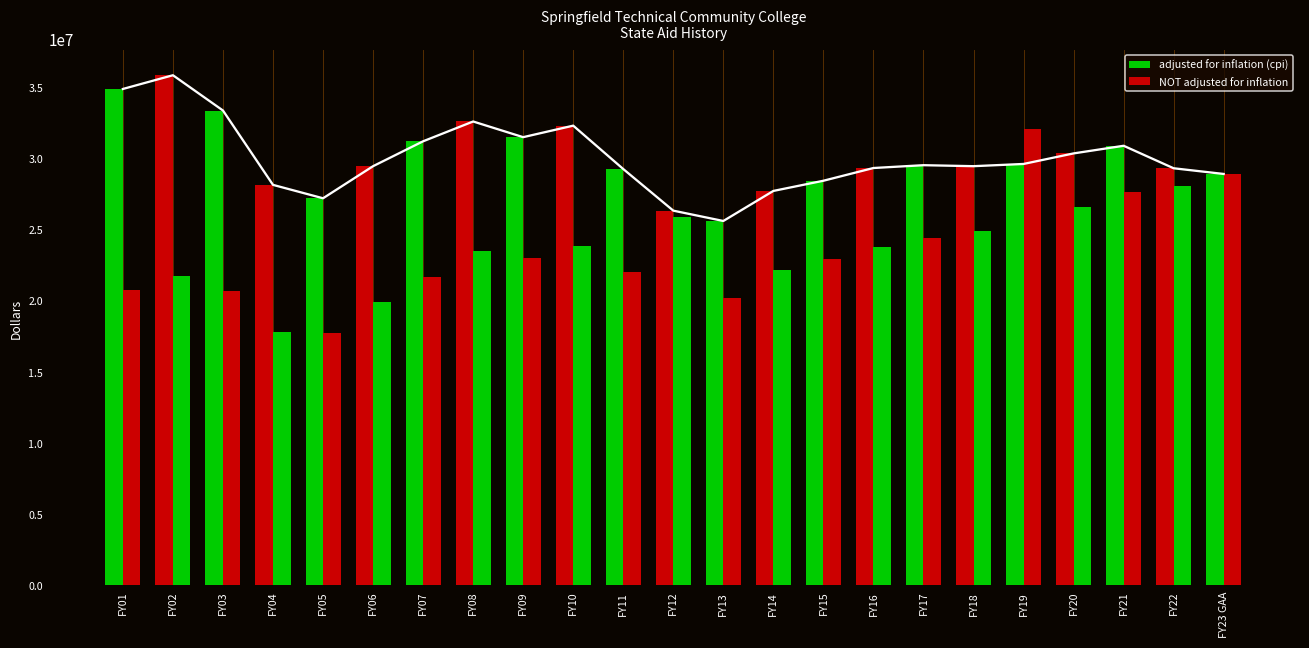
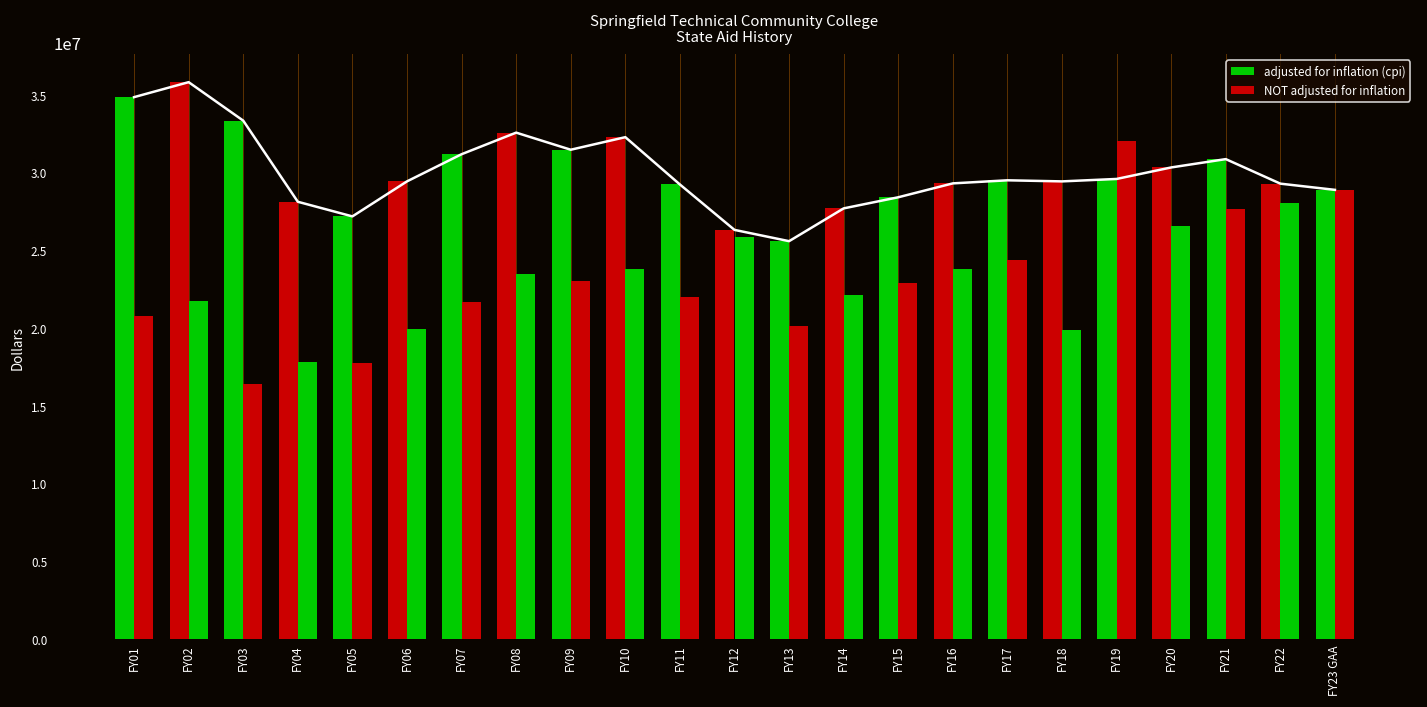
  {
    "adjusted for inflation (cpi)": {
      "FY01": 34800000,
      "FY02": 35800000,
      "FY03": 33300000,
      "FY04": 28100000,
      "FY05": 27200000,
      "FY06": 29400000,
      "FY07": 31200000,
      "FY08": 32600000,
      "FY09": 31500000,
      "FY10": 32300000,
      "FY11": 29200000,
      "FY12": 26300000,
      "FY13": 25600000,
      "FY14": 27700000,
      "FY15": 28400000,
      "FY16": 29300000,
      "FY17": 29500000,
      "FY18": 29400000,
      "FY19": 29600000,
      "FY20": 30300000,
      "FY21": 30800000,
      "FY22": 29300000,
      "FY23 GAA": 28900000
    },
    "NOT adjusted for inflation": {
      "FY01": 20800000,
      "FY02": 21700000,
-     "FY03": 20700000,
+     "FY03": 16400000,
      "FY04": 17800000,
      "FY05": 17700000,
      "FY06": 19900000,
      "FY07": 21700000,
      "FY08": 23500000,
      "FY09": 23000000,
      "FY10": 23800000,
      "FY11": 22000000,
      "FY12": 25800000,
      "FY13": 20100000,
      "FY14": 22100000,
      "FY15": 22900000,
      "FY16": 23800000,
      "FY17": 24400000,
-     "FY18": 24800000,
+     "FY18": 19900000,
      "FY19": 32000000,
      "FY20": 26500000,
      "FY21": 27600000,
      "FY22": 28100000,
      "FY23 GAA": 28900000
    }
  }
